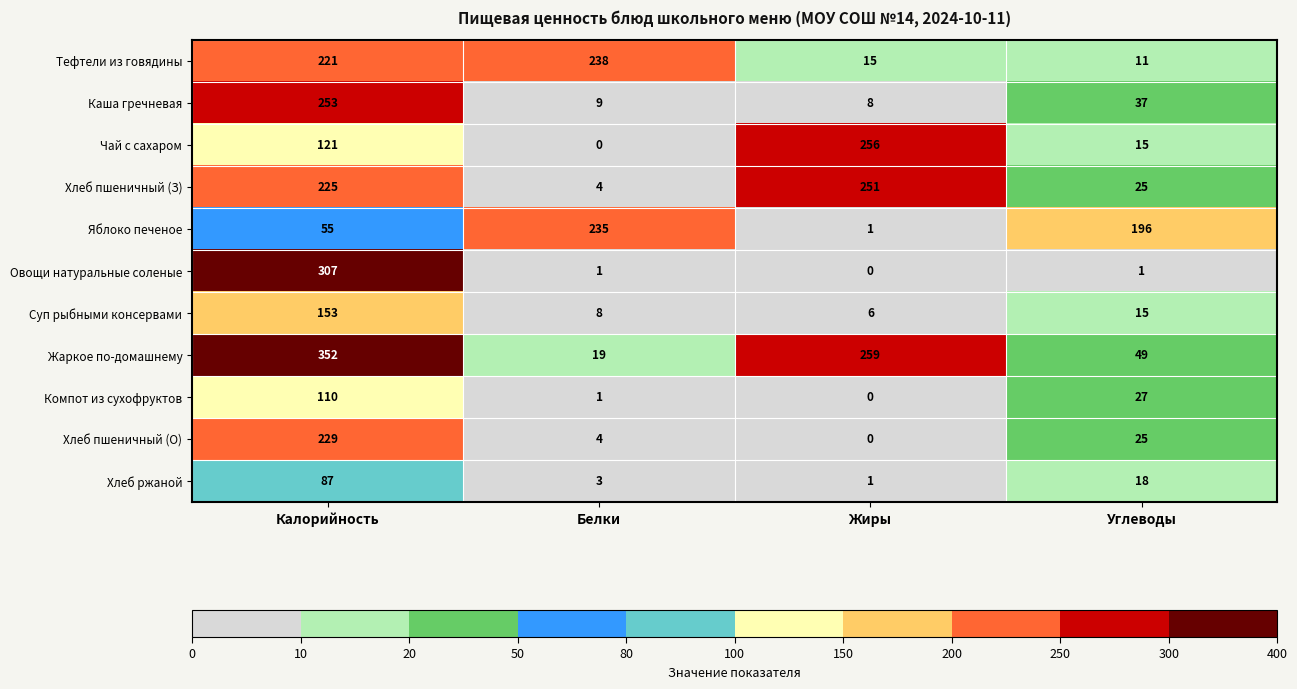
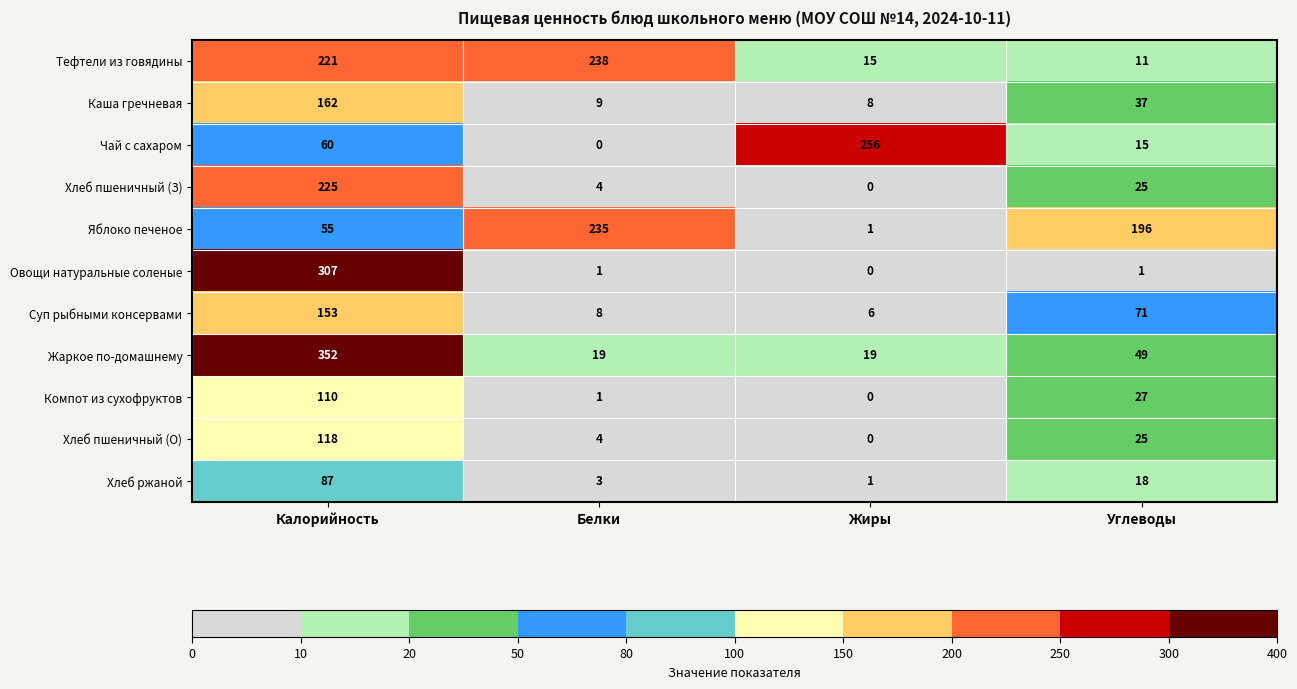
  {
    "Тефтели из говядины": {
      "Калорийность": 221,
      "Белки": 238,
      "Жиры": 15,
      "Углеводы": 11
    },
    "Каша гречневая": {
-     "Калорийность": 253,
+     "Калорийность": 162,
      "Белки": 9,
      "Жиры": 8,
      "Углеводы": 37
    },
    "Чай с сахаром": {
-     "Калорийность": 121,
+     "Калорийность": 60,
      "Белки": 0,
      "Жиры": 256,
      "Углеводы": 15
    },
    "Хлеб пшеничный (З)": {
      "Калорийность": 225,
      "Белки": 4,
-     "Жиры": 251,
+     "Жиры": 0,
      "Углеводы": 25
    },
    "Яблоко печеное": {
      "Калорийность": 55,
      "Белки": 235,
      "Жиры": 1,
      "Углеводы": 196
    },
    "Овощи натуральные соленые": {
      "Калорийность": 307,
      "Белки": 1,
      "Жиры": 0,
      "Углеводы": 1
    },
    "Суп рыбными консервами": {
      "Калорийность": 153,
      "Белки": 8,
      "Жиры": 6,
-     "Углеводы": 15
+     "Углеводы": 71
    },
    "Жаркое по-домашнему": {
      "Калорийность": 352,
      "Белки": 19,
-     "Жиры": 259,
+     "Жиры": 19,
      "Углеводы": 49
    },
    "Компот из сухофруктов": {
      "Калорийность": 110,
      "Белки": 1,
      "Жиры": 0,
      "Углеводы": 27
    },
    "Хлеб пшеничный (О)": {
-     "Калорийность": 229,
+     "Калорийность": 118,
      "Белки": 4,
      "Жиры": 0,
      "Углеводы": 25
    },
    "Хлеб ржаной": {
      "Калорийность": 87,
      "Белки": 3,
      "Жиры": 1,
      "Углеводы": 18
    }
  }
